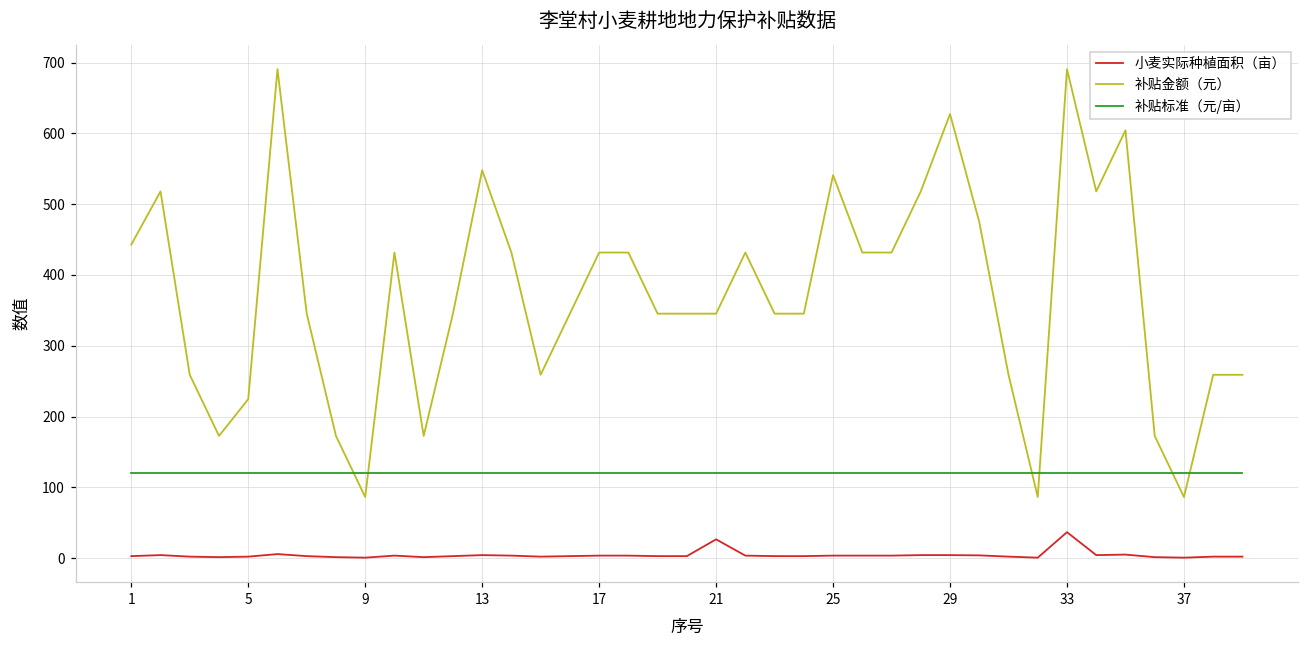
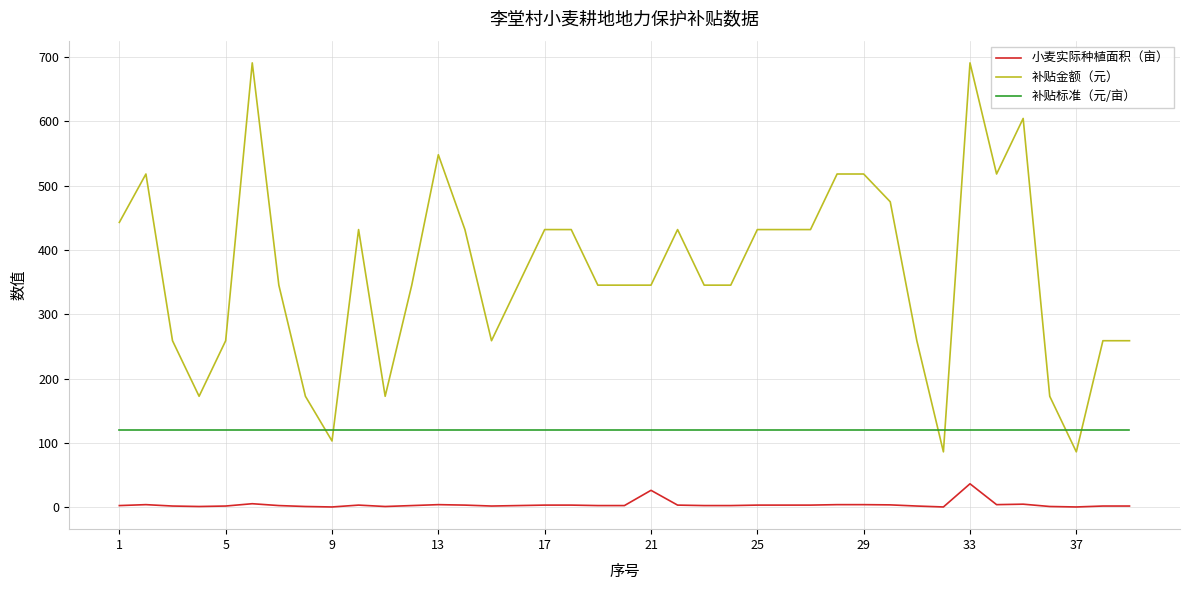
  {
    "小麦实际种植面积（亩）": {
      "1": 0,
      "5": 0,
      "9": 0,
      "13": 0,
      "17": 0,
      "21": 30,
      "25": 0,
      "29": 0,
      "33": 40,
      "37": 0
    },
    "补贴金额（元）": {
      "1": 440,
-     "5": 220,
-     "9": 90,
+     "5": 260,
+     "9": 100,
      "13": 550,
      "17": 430,
      "21": 350,
-     "25": 540,
-     "29": 630,
+     "25": 430,
+     "29": 520,
      "33": 690,
      "37": 90
    },
    "补贴标准（元/亩）": {
      "1": 120,
      "5": 120,
      "9": 120,
      "13": 120,
      "17": 120,
      "21": 120,
      "25": 120,
      "29": 120,
      "33": 120,
      "37": 120
    }
  }
